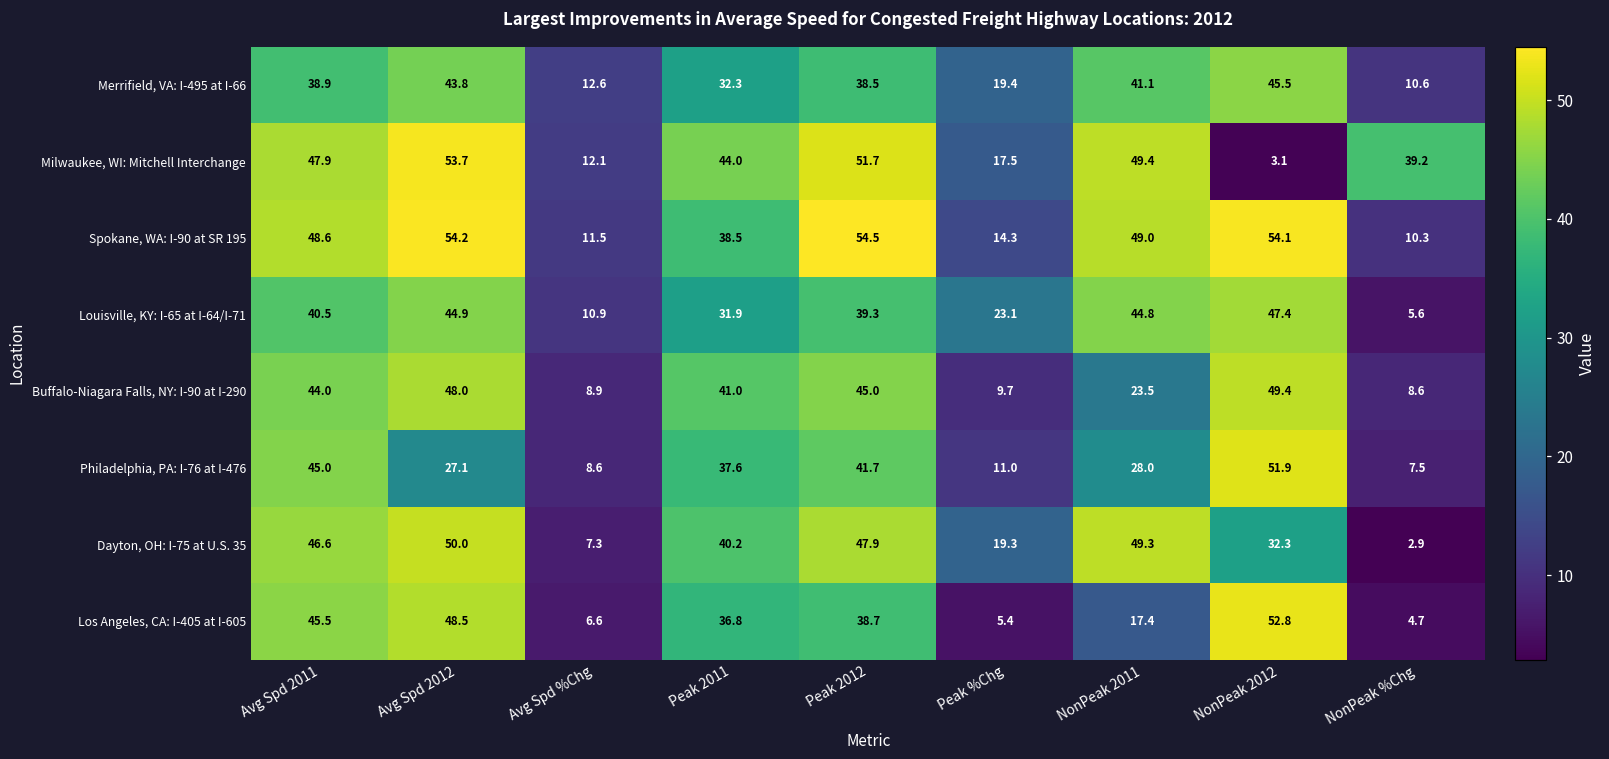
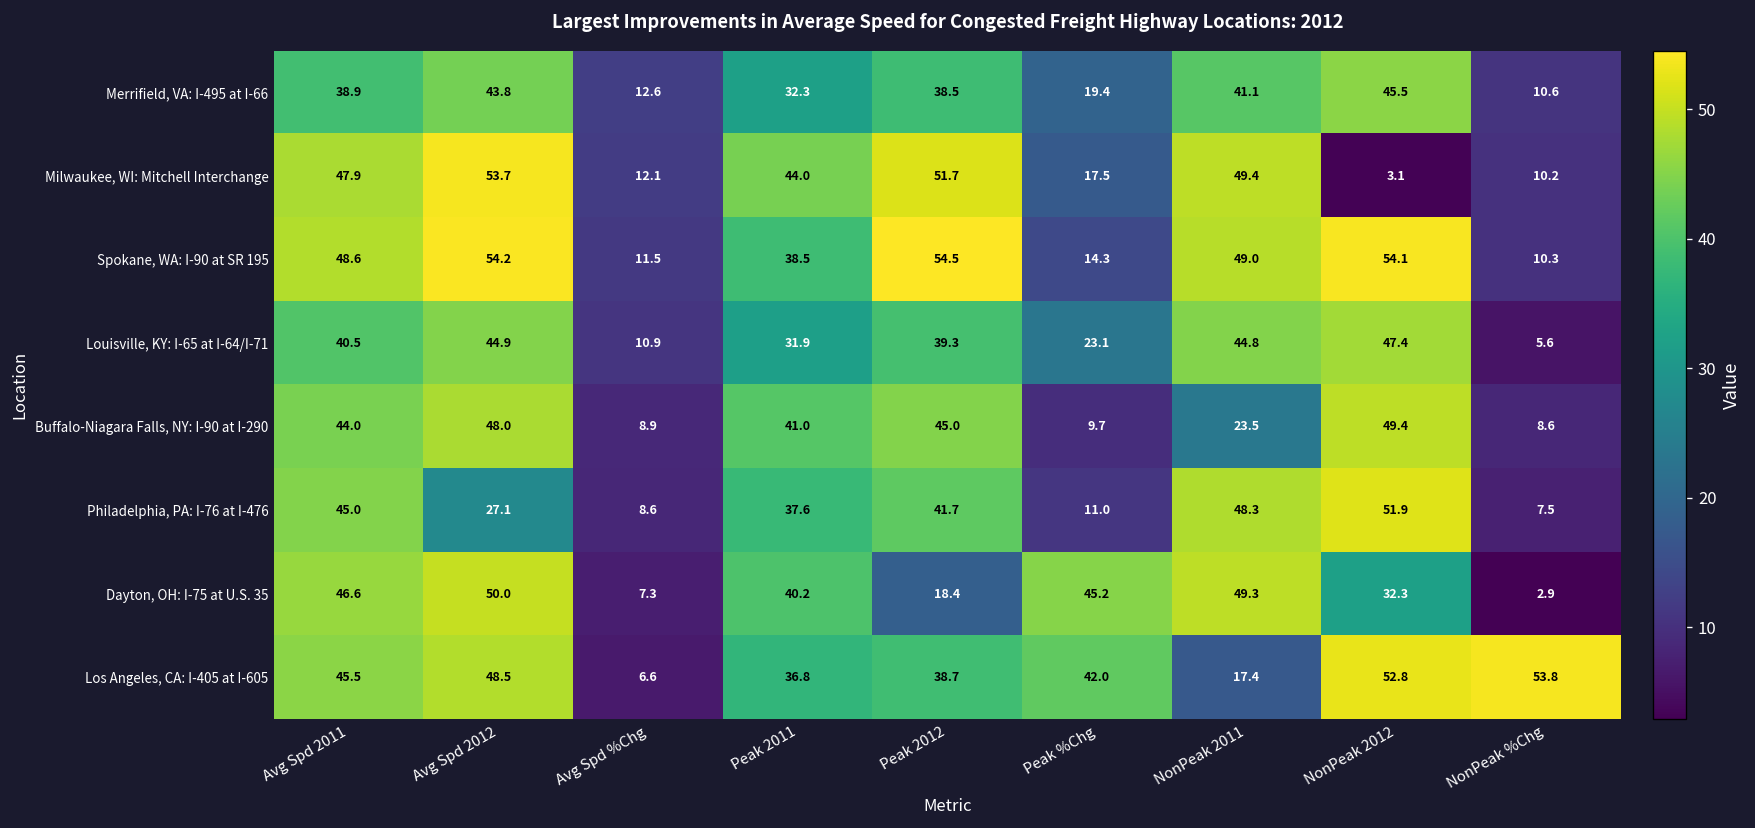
  {
    "Merrifield, VA: I-495 at I-66": {
      "Avg Spd 2011": 38.9,
      "Avg Spd 2012": 43.8,
      "Avg Spd %Chg": 12.6,
      "Peak 2011": 32.3,
      "Peak 2012": 38.5,
      "Peak %Chg": 19.4,
      "NonPeak 2011": 41.1,
      "NonPeak 2012": 45.5,
      "NonPeak %Chg": 10.6
    },
    "Milwaukee, WI: Mitchell Interchange": {
      "Avg Spd 2011": 47.9,
      "Avg Spd 2012": 53.7,
      "Avg Spd %Chg": 12.1,
      "Peak 2011": 44.0,
      "Peak 2012": 51.7,
      "Peak %Chg": 17.5,
      "NonPeak 2011": 49.4,
      "NonPeak 2012": 3.1,
-     "NonPeak %Chg": 39.2
+     "NonPeak %Chg": 10.2
    },
    "Spokane, WA: I-90 at SR 195": {
      "Avg Spd 2011": 48.6,
      "Avg Spd 2012": 54.2,
      "Avg Spd %Chg": 11.5,
      "Peak 2011": 38.5,
      "Peak 2012": 54.5,
      "Peak %Chg": 14.3,
      "NonPeak 2011": 49.0,
      "NonPeak 2012": 54.1,
      "NonPeak %Chg": 10.3
    },
    "Louisville, KY: I-65 at I-64/I-71": {
      "Avg Spd 2011": 40.5,
      "Avg Spd 2012": 44.9,
      "Avg Spd %Chg": 10.9,
      "Peak 2011": 31.9,
      "Peak 2012": 39.3,
      "Peak %Chg": 23.1,
      "NonPeak 2011": 44.8,
      "NonPeak 2012": 47.4,
      "NonPeak %Chg": 5.6
    },
    "Buffalo-Niagara Falls, NY: I-90 at I-290": {
      "Avg Spd 2011": 44.0,
      "Avg Spd 2012": 48.0,
      "Avg Spd %Chg": 8.9,
      "Peak 2011": 41.0,
      "Peak 2012": 45.0,
      "Peak %Chg": 9.7,
      "NonPeak 2011": 23.5,
      "NonPeak 2012": 49.4,
      "NonPeak %Chg": 8.6
    },
    "Philadelphia, PA: I-76 at I-476": {
      "Avg Spd 2011": 45.0,
      "Avg Spd 2012": 27.1,
      "Avg Spd %Chg": 8.6,
      "Peak 2011": 37.6,
      "Peak 2012": 41.7,
      "Peak %Chg": 11.0,
-     "NonPeak 2011": 28.0,
+     "NonPeak 2011": 48.3,
      "NonPeak 2012": 51.9,
      "NonPeak %Chg": 7.5
    },
    "Dayton, OH: I-75 at U.S. 35": {
      "Avg Spd 2011": 46.6,
      "Avg Spd 2012": 50.0,
      "Avg Spd %Chg": 7.3,
      "Peak 2011": 40.2,
-     "Peak 2012": 47.9,
-     "Peak %Chg": 19.3,
+     "Peak 2012": 18.4,
+     "Peak %Chg": 45.2,
      "NonPeak 2011": 49.3,
      "NonPeak 2012": 32.3,
      "NonPeak %Chg": 2.9
    },
    "Los Angeles, CA: I-405 at I-605": {
      "Avg Spd 2011": 45.5,
      "Avg Spd 2012": 48.5,
      "Avg Spd %Chg": 6.6,
      "Peak 2011": 36.8,
      "Peak 2012": 38.7,
-     "Peak %Chg": 5.4,
+     "Peak %Chg": 42.0,
      "NonPeak 2011": 17.4,
      "NonPeak 2012": 52.8,
-     "NonPeak %Chg": 4.7
+     "NonPeak %Chg": 53.8
    }
  }
